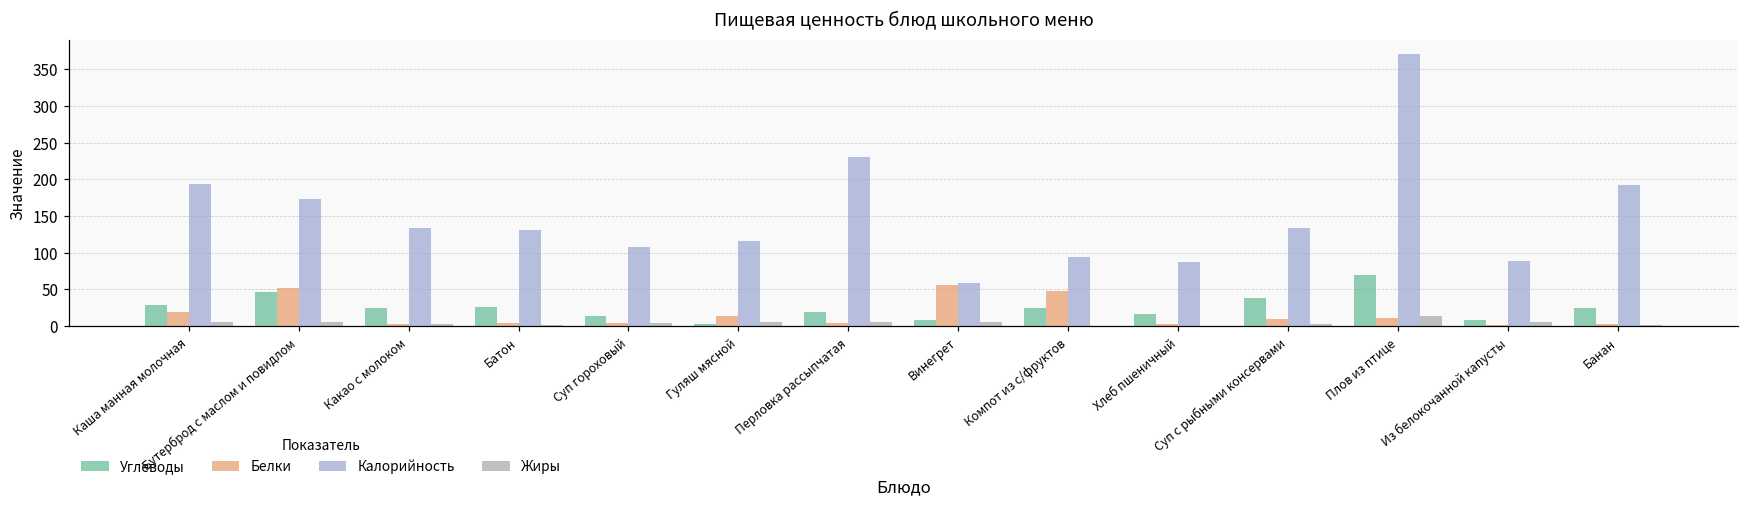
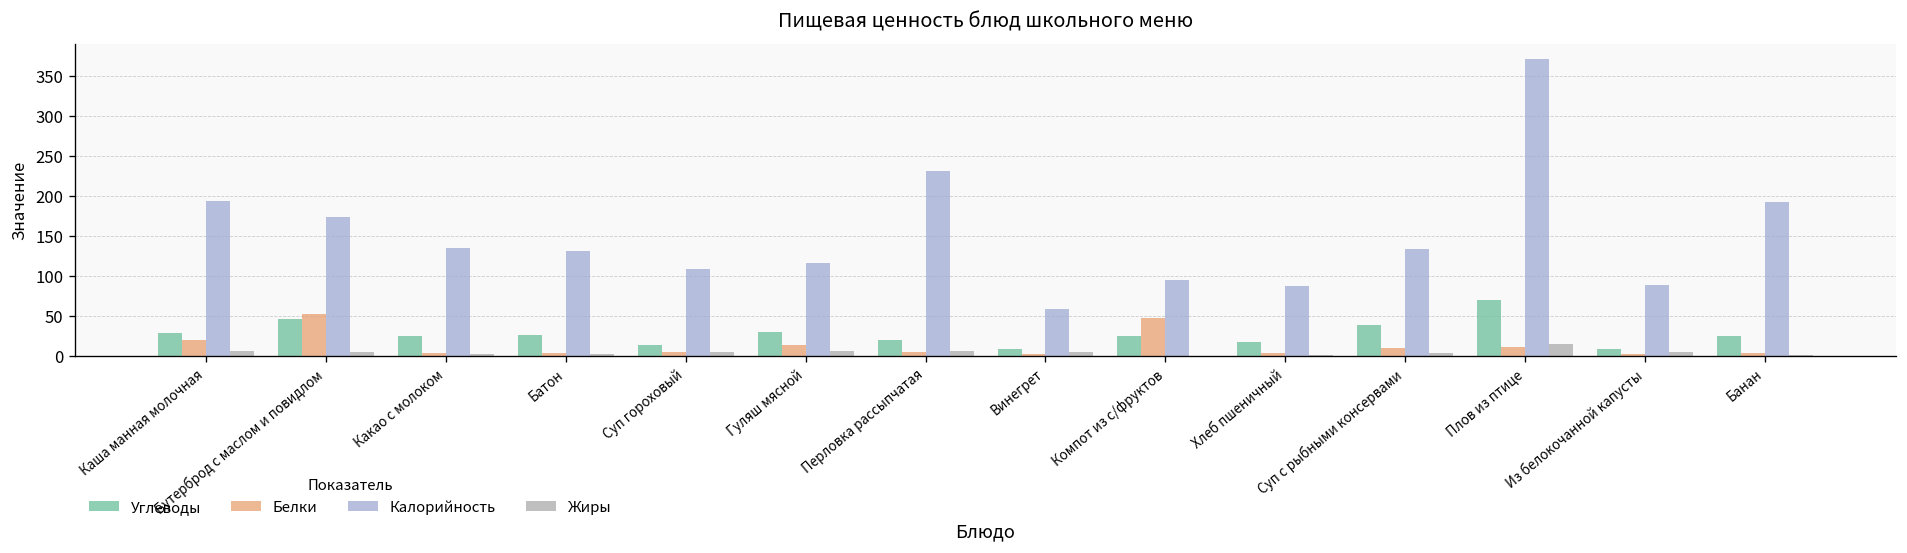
  {
    "Углеводы": {
      "Каша манная молочная": 30,
      "Бутерброд с маслом и повидлом": 50,
      "Какао с молоком": 20,
      "Батон": 30,
      "Суп гороховый": 10,
-     "Гуляш мясной": 0,
+     "Гуляш мясной": 30,
      "Перловка рассыпчатая": 20,
      "Винегрет": 10,
      "Компот из с/фруктов": 20,
      "Хлеб пшеничный": 20,
      "Суп с рыбными консервами": 40,
      "Плов из птице": 70,
      "Из белокочанной капусты": 10,
      "Банан": 20
    },
    "Белки": {
      "Каша манная молочная": 20,
      "Бутерброд с маслом и повидлом": 50,
      "Батон": 0,
      "Суп гороховый": 0,
      "Гуляш мясной": 10,
      "Перловка рассыпчатая": 0,
-     "Винегрет": 60,
+     "Винегрет": 0,
      "Компот из с/фруктов": 50,
      "Суп с рыбными консервами": 10,
      "Плов из птице": 10
    }
  }
